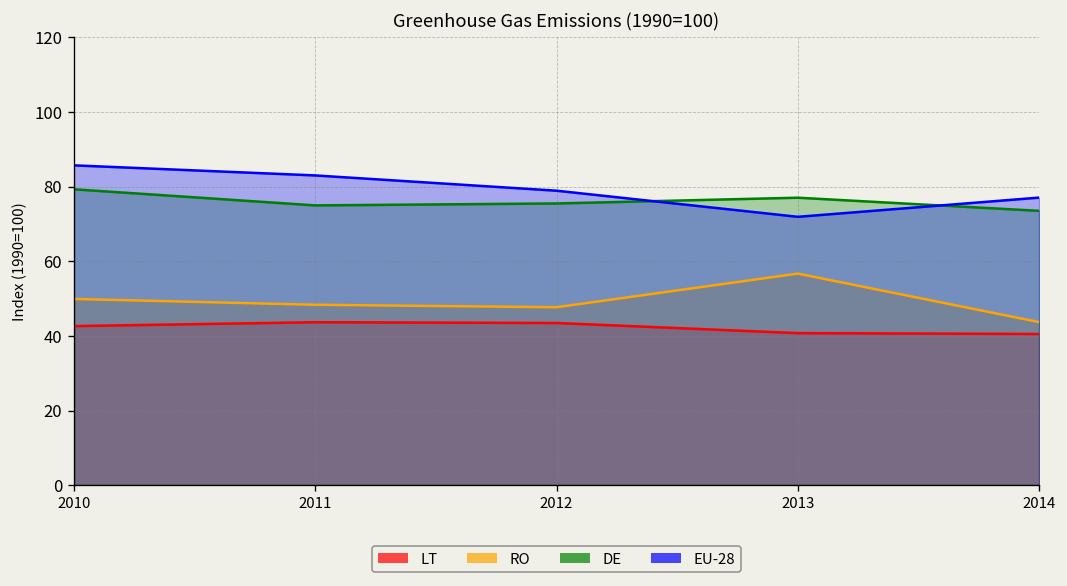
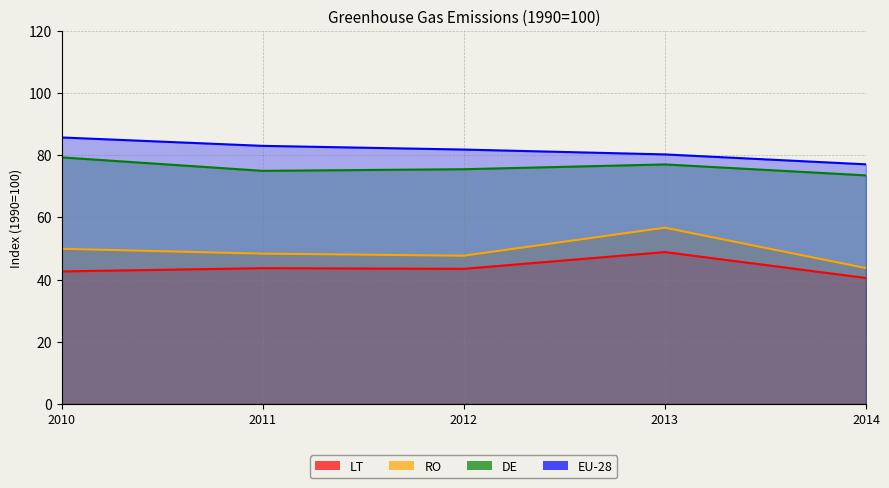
  {
    "LT": {
      "2010": 43,
      "2011": 44,
      "2012": 43,
-     "2013": 41,
+     "2013": 49,
      "2014": 41
    },
    "RO": {
      "2010": 50,
      "2011": 48,
      "2012": 48,
      "2013": 57,
      "2014": 44
    },
    "DE": {
      "2010": 79,
      "2011": 75,
      "2012": 75,
      "2013": 77,
      "2014": 74
    },
    "EU-28": {
      "2010": 86,
      "2011": 83,
-     "2012": 79,
-     "2013": 72,
+     "2012": 82,
+     "2013": 80,
      "2014": 77
    }
  }
